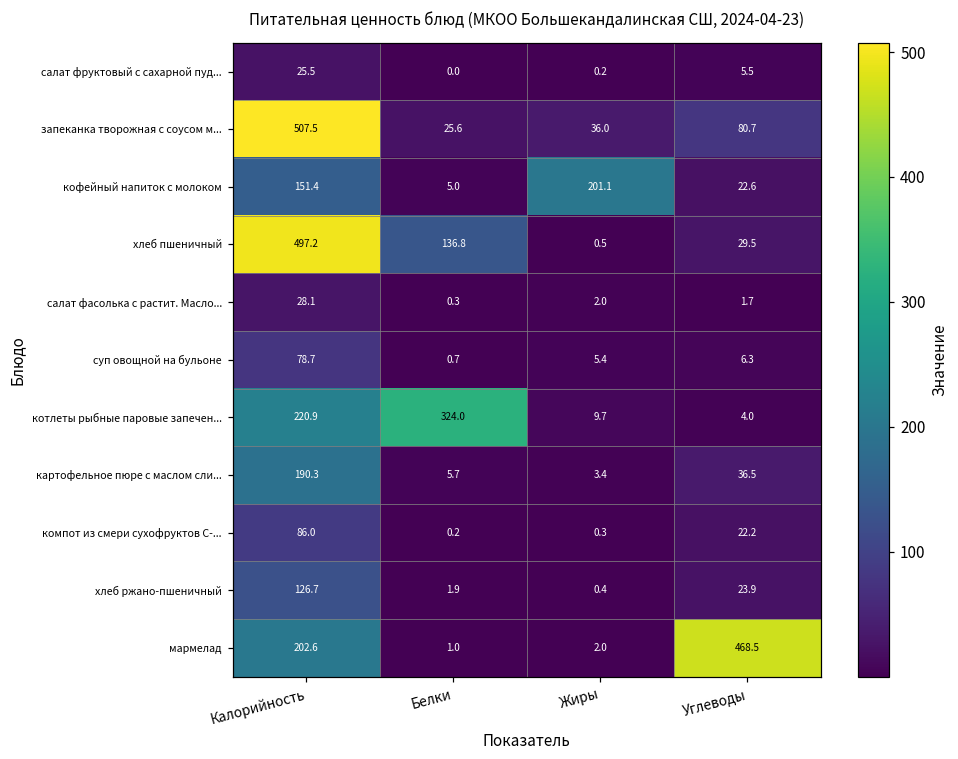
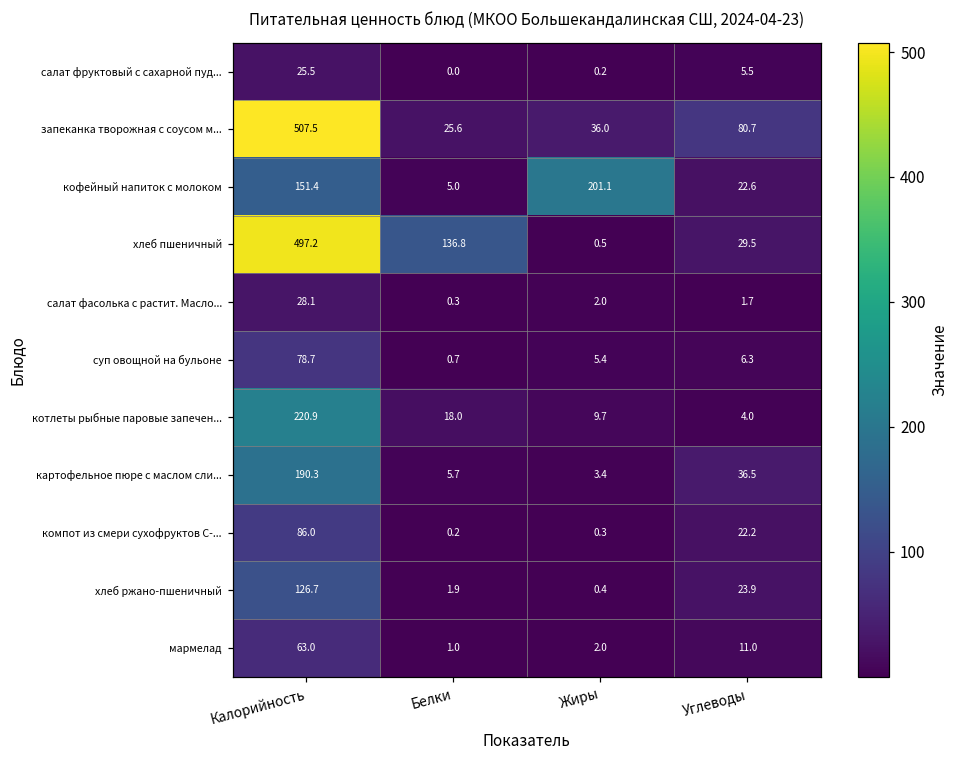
  {
    "салат фруктовый с сахарной пуд...": {
      "Калорийность": 25.5,
      "Белки": 0.0,
      "Жиры": 0.2,
      "Углеводы": 5.5
    },
    "запеканка творожная с соусом м...": {
      "Калорийность": 507.5,
      "Белки": 25.6,
      "Жиры": 36.0,
      "Углеводы": 80.7
    },
    "кофейный напиток с молоком": {
      "Калорийность": 151.4,
      "Белки": 5.0,
      "Жиры": 201.1,
      "Углеводы": 22.6
    },
    "хлеб пшеничный": {
      "Калорийность": 497.2,
      "Белки": 136.8,
      "Жиры": 0.5,
      "Углеводы": 29.5
    },
    "салат фасолька с растит. Масло...": {
      "Калорийность": 28.1,
      "Белки": 0.3,
      "Жиры": 2.0,
      "Углеводы": 1.7
    },
    "суп овощной на бульоне": {
      "Калорийность": 78.7,
      "Белки": 0.7,
      "Жиры": 5.4,
      "Углеводы": 6.3
    },
    "котлеты рыбные паровые запечен...": {
      "Калорийность": 220.9,
-     "Белки": 324.0,
+     "Белки": 18.0,
      "Жиры": 9.7,
      "Углеводы": 4.0
    },
    "картофельное пюре с маслом сли...": {
      "Калорийность": 190.3,
      "Белки": 5.7,
      "Жиры": 3.4,
      "Углеводы": 36.5
    },
    "компот из смери сухофруктов С-...": {
      "Калорийность": 86.0,
      "Белки": 0.2,
      "Жиры": 0.3,
      "Углеводы": 22.2
    },
    "хлеб ржано-пшеничный": {
      "Калорийность": 126.7,
      "Белки": 1.9,
      "Жиры": 0.4,
      "Углеводы": 23.9
    },
    "мармелад": {
-     "Калорийность": 202.6,
+     "Калорийность": 63.0,
      "Белки": 1.0,
      "Жиры": 2.0,
-     "Углеводы": 468.5
+     "Углеводы": 11.0
    }
  }
